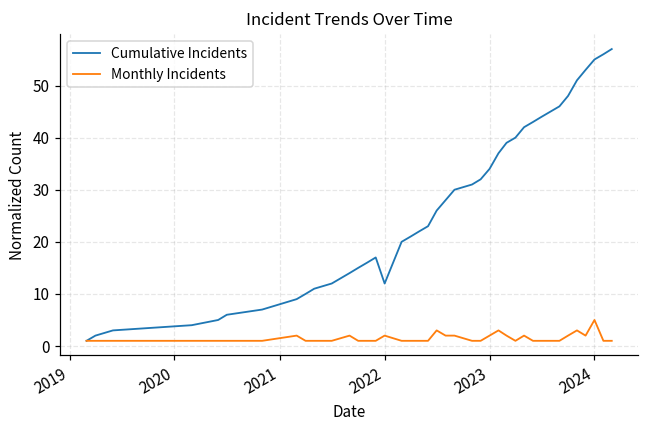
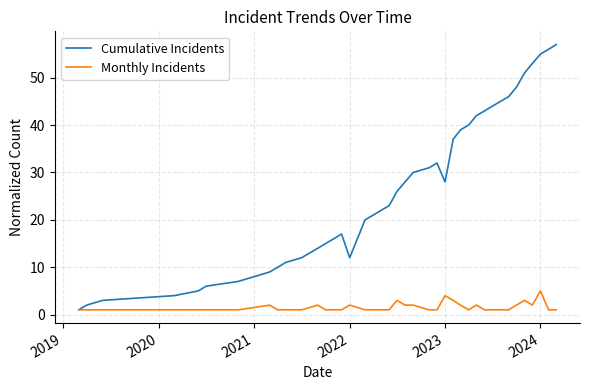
  {
    "Cumulative Incidents": {
      "2022": 12,
-     "2023": 34,
+     "2023": 28,
      "2024": 55
    },
    "Monthly Incidents": {
      "2022": 2,
-     "2023": 2,
+     "2023": 4,
      "2024": 5
    }
  }
